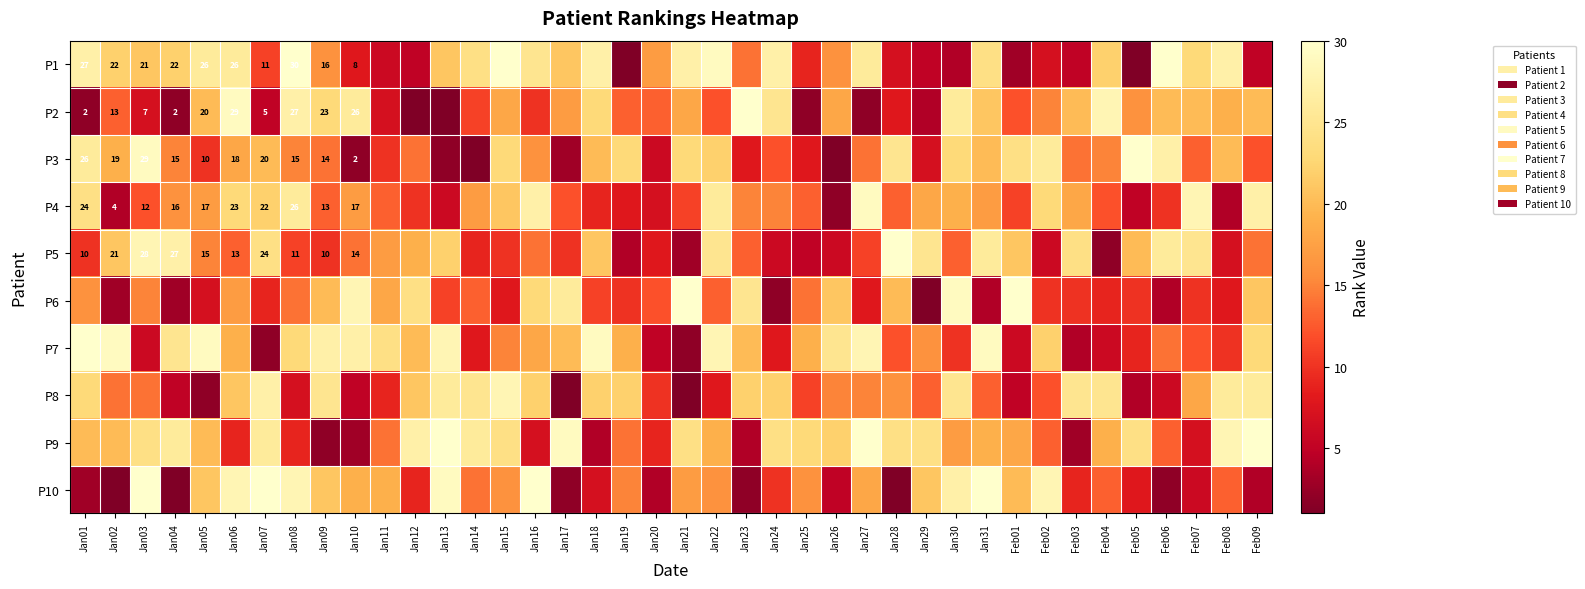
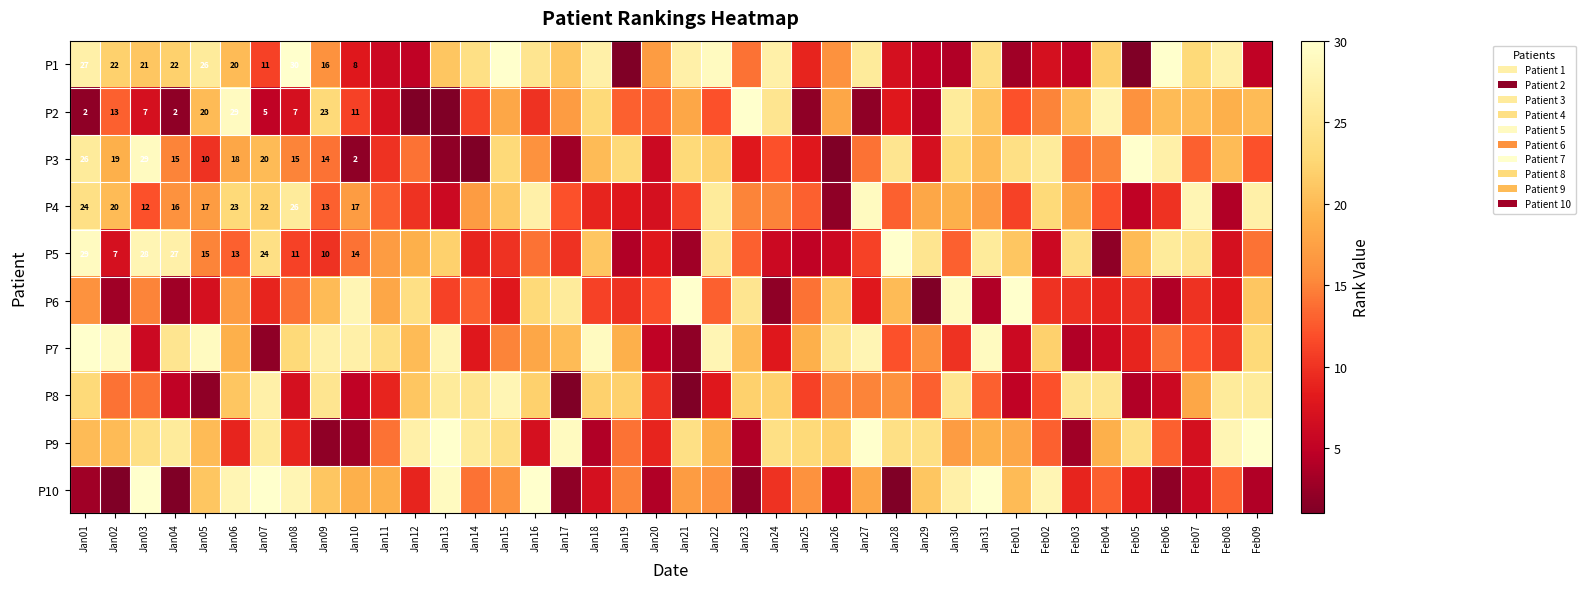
  {
    "P1": {
      "Jan01": 27,
      "Jan02": 22,
      "Jan03": 21,
      "Jan04": 22,
      "Jan05": 26,
-     "Jan06": 26,
+     "Jan06": 20,
      "Jan07": 11,
      "Jan08": 30,
      "Jan09": 16,
      "Jan10": 8
    },
    "P2": {
      "Jan01": 2,
      "Jan02": 13,
      "Jan03": 7,
      "Jan04": 2,
      "Jan05": 20,
      "Jan06": 29,
      "Jan07": 5,
-     "Jan08": 27,
+     "Jan08": 7,
      "Jan09": 23,
-     "Jan10": 26
+     "Jan10": 11
    },
    "P3": {
      "Jan01": 26,
      "Jan02": 19,
      "Jan03": 29,
      "Jan04": 15,
      "Jan05": 10,
      "Jan06": 18,
      "Jan07": 20,
      "Jan08": 15,
      "Jan09": 14,
      "Jan10": 2
    },
    "P4": {
      "Jan01": 24,
-     "Jan02": 4,
+     "Jan02": 20,
      "Jan03": 12,
      "Jan04": 16,
      "Jan05": 17,
      "Jan06": 23,
      "Jan07": 22,
      "Jan08": 26,
      "Jan09": 13,
      "Jan10": 17
    },
    "P5": {
-     "Jan01": 10,
-     "Jan02": 21,
+     "Jan01": 29,
+     "Jan02": 7,
      "Jan03": 28,
      "Jan04": 27,
      "Jan05": 15,
      "Jan06": 13,
      "Jan07": 24,
      "Jan08": 11,
      "Jan09": 10,
      "Jan10": 14
    }
  }
